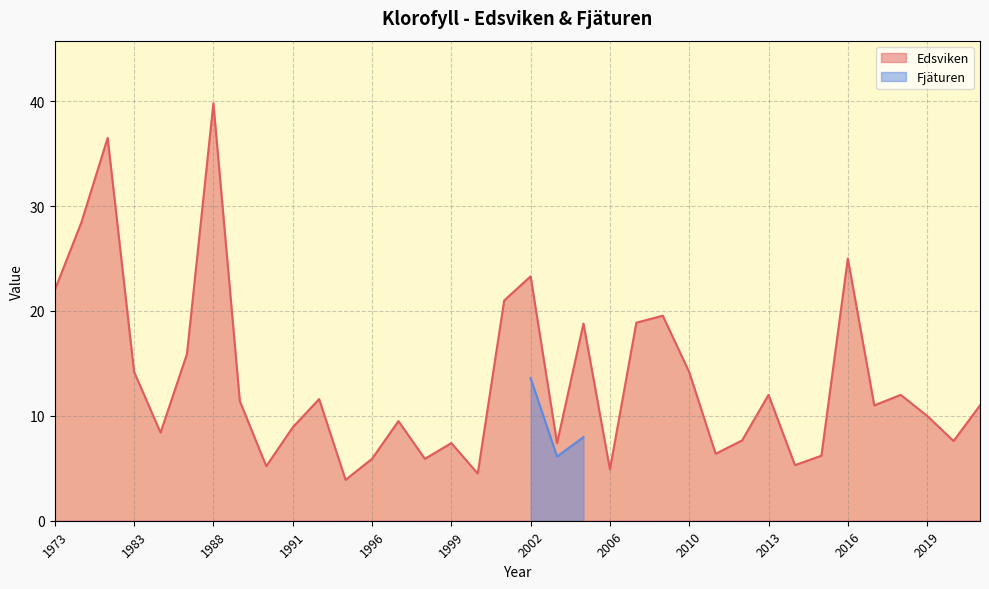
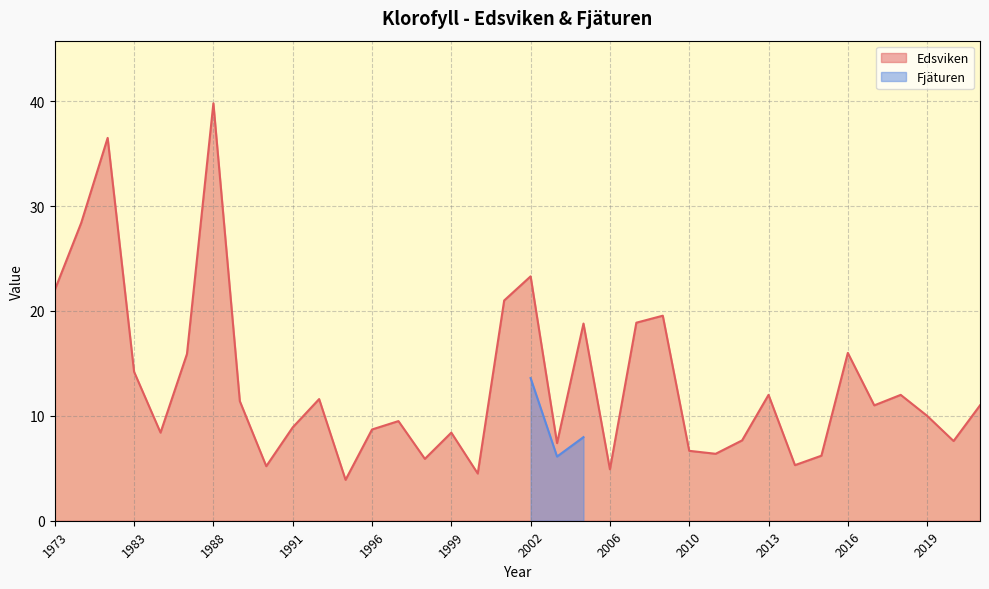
  {
    "Edsviken": {
      "1973": 22.0,
      "1983": 14.2,
      "1988": 39.8,
      "1991": 8.9,
-     "1996": 5.9,
-     "1999": 7.4,
+     "1996": 8.7,
+     "1999": 8.4,
      "2002": 23.3,
      "2006": 4.9,
-     "2010": 14.2,
+     "2010": 6.7,
      "2013": 12.0,
-     "2016": 25,
+     "2016": 16,
      "2019": 10.0
    },
    "Fjäturen": {
      "2002": 13.6
    }
  }
